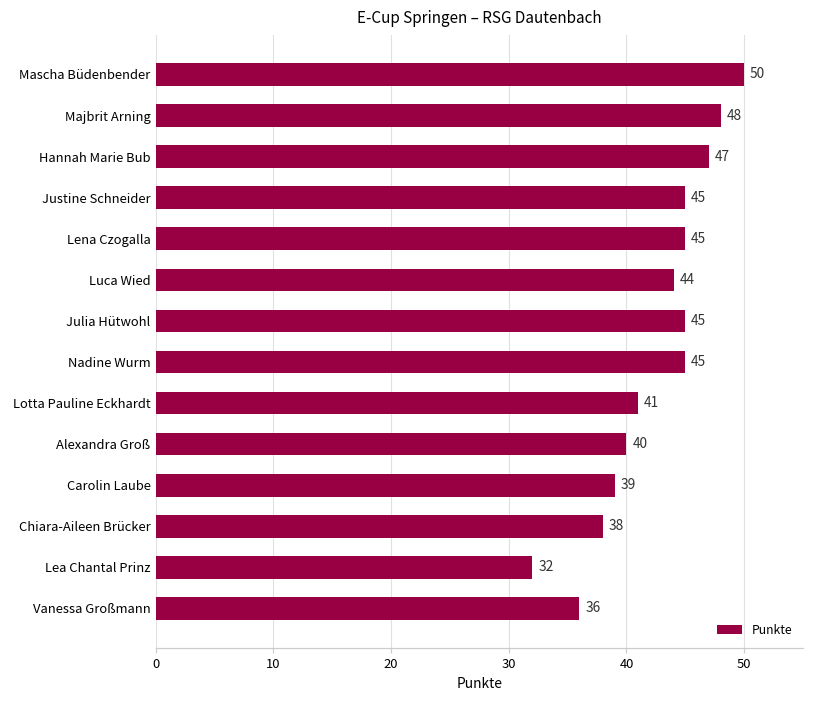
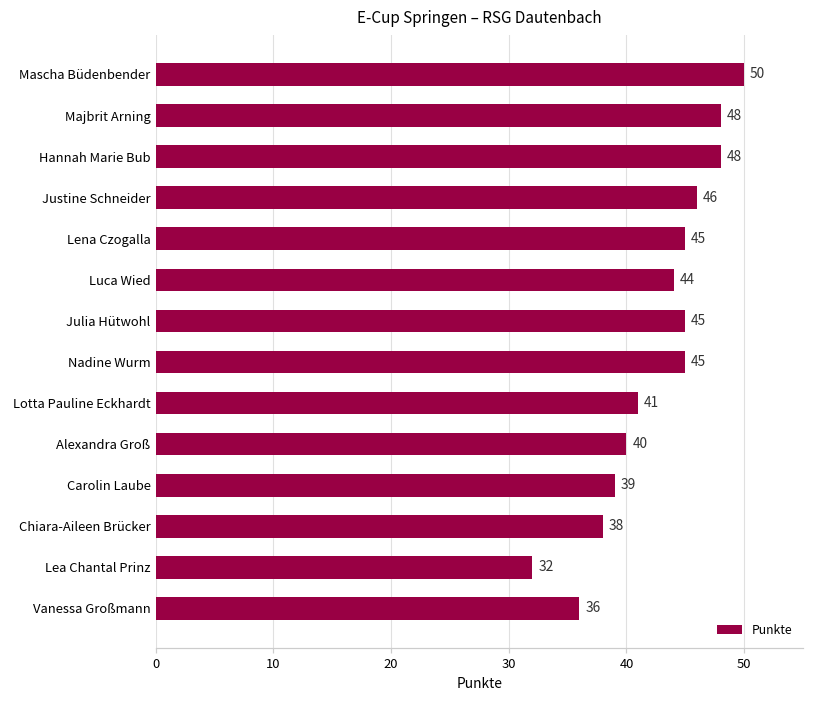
  {
    "Mascha Büdenbender": 50,
    "Majbrit Arning": 48,
-   "Hannah Marie Bub": 47,
-   "Justine Schneider": 45,
+   "Hannah Marie Bub": 48,
+   "Justine Schneider": 46,
    "Lena Czogalla": 45,
    "Luca Wied": 44,
    "Julia Hütwohl": 45,
    "Nadine Wurm": 45,
    "Lotta Pauline Eckhardt": 41,
    "Alexandra Groß": 40,
    "Carolin Laube": 39,
    "Chiara-Aileen Brücker": 38,
    "Lea Chantal Prinz": 32,
    "Vanessa Großmann": 36
  }
